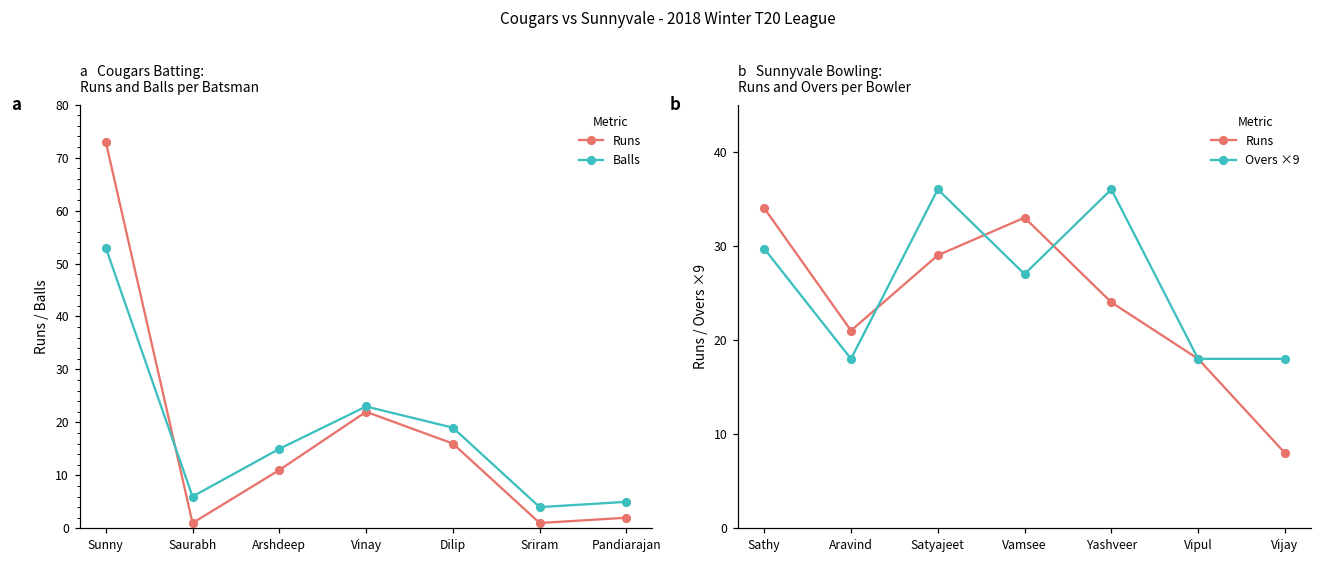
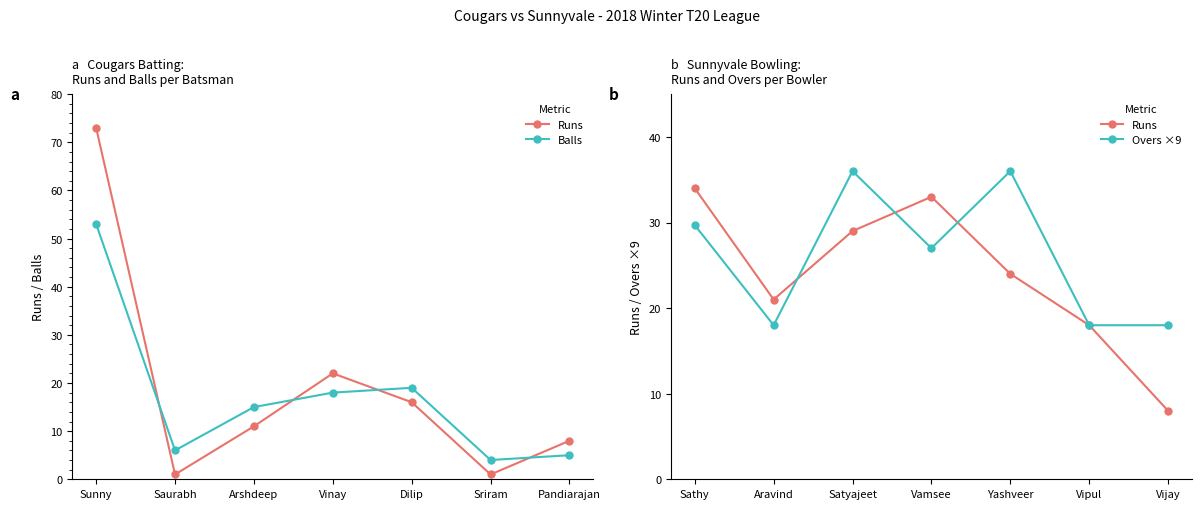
  {
    "a Cougars Batting: Runs and Balls per Batsman": {
      "Runs": {
        "Sunny": 73,
        "Saurabh": 1,
        "Arshdeep": 11,
        "Vinay": 22,
        "Dilip": 16,
        "Sriram": 1,
-       "Pandiarajan": 2
+       "Pandiarajan": 8
      },
      "Balls": {
        "Sunny": 53,
        "Saurabh": 6,
        "Arshdeep": 15,
-       "Vinay": 23,
+       "Vinay": 18,
        "Dilip": 19,
        "Sriram": 4,
        "Pandiarajan": 5
      }
    },
    "b Sunnyvale Bowling: Runs and Overs per Bowler": {
      "Runs": {
        "Sathy": 34,
        "Aravind": 21,
        "Satyajeet": 29,
        "Vamsee": 33,
        "Yashveer": 24,
        "Vijay": 8
      },
      "Overs ×9": {
        "Sathy": 30,
        "Aravind": 18,
        "Satyajeet": 36,
        "Vamsee": 27,
        "Yashveer": 36,
        "Vijay": 18
      }
    }
  }
